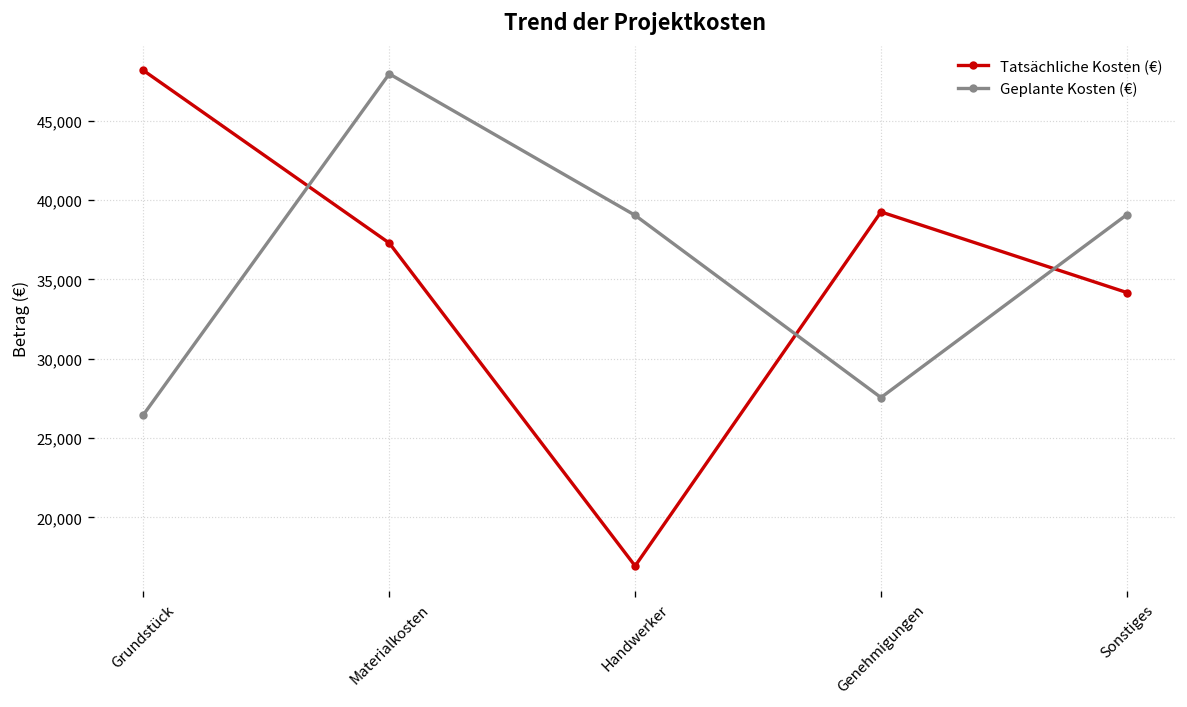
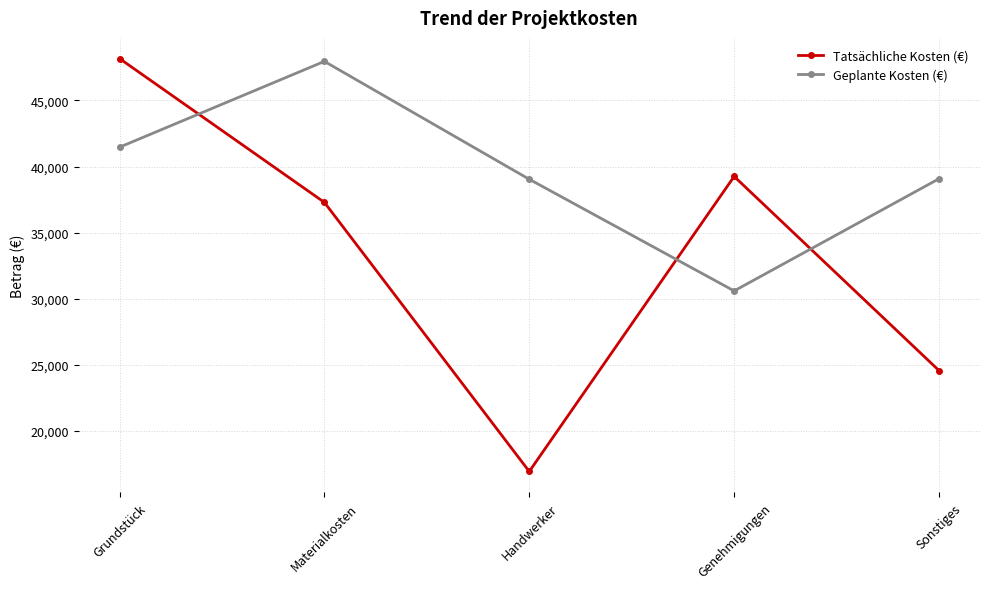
  {
    "Tatsächliche Kosten (€)": {
      "Grundstück": "48,200",
      "Materialkosten": "37,300",
      "Handwerker": "16,900",
      "Genehmigungen": "39,300",
-     "Sonstiges": "34,200"
+     "Sonstiges": "24,600"
    },
    "Geplante Kosten (€)": {
-     "Grundstück": "26,500",
+     "Grundstück": "41,500",
      "Materialkosten": "48,000",
      "Handwerker": "39,000",
-     "Genehmigungen": "27,600",
+     "Genehmigungen": "30,600",
      "Sonstiges": "39,100"
    }
  }
